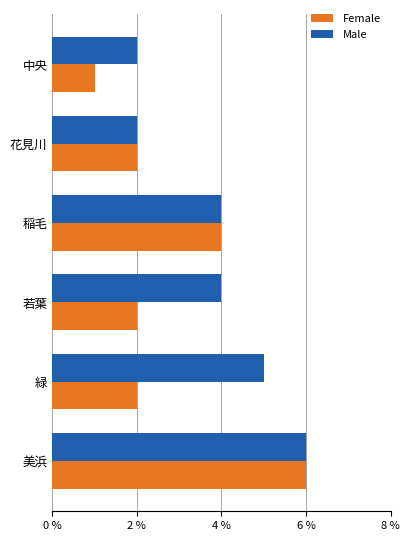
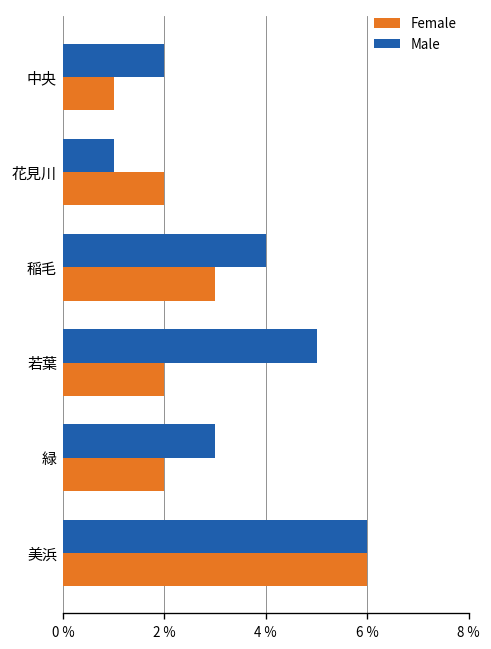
  {
    "Female": {
      "中央": "1 %",
      "花見川": "2 %",
-     "稲毛": "4 %",
+     "稲毛": "3 %",
      "若葉": "2 %",
      "緑": "2 %",
      "美浜": "6 %"
    },
    "Male": {
      "中央": "2 %",
-     "花見川": "2 %",
+     "花見川": "1 %",
      "稲毛": "4 %",
-     "若葉": "4 %",
-     "緑": "5 %",
+     "若葉": "5 %",
+     "緑": "3 %",
      "美浜": "6 %"
    }
  }
